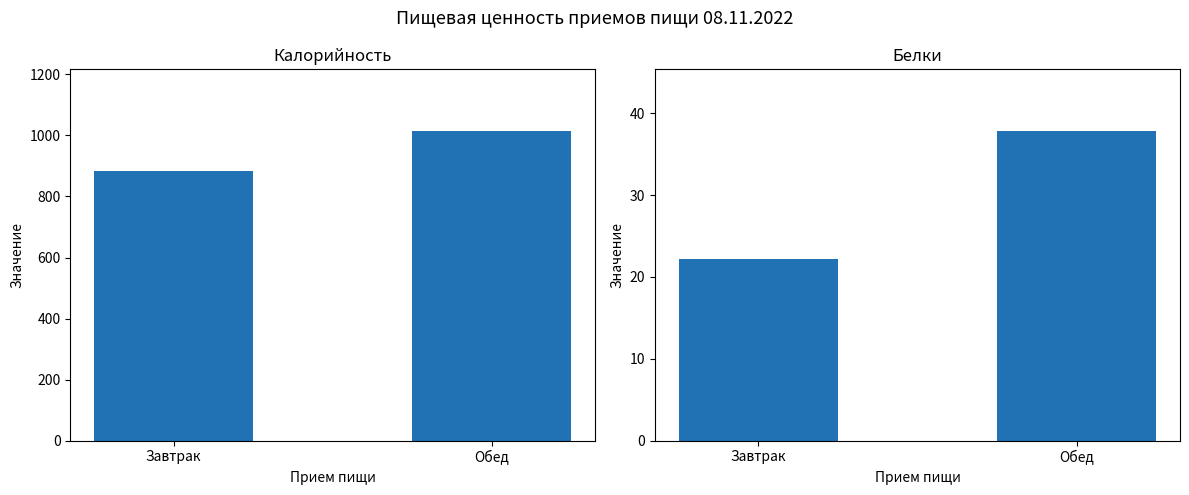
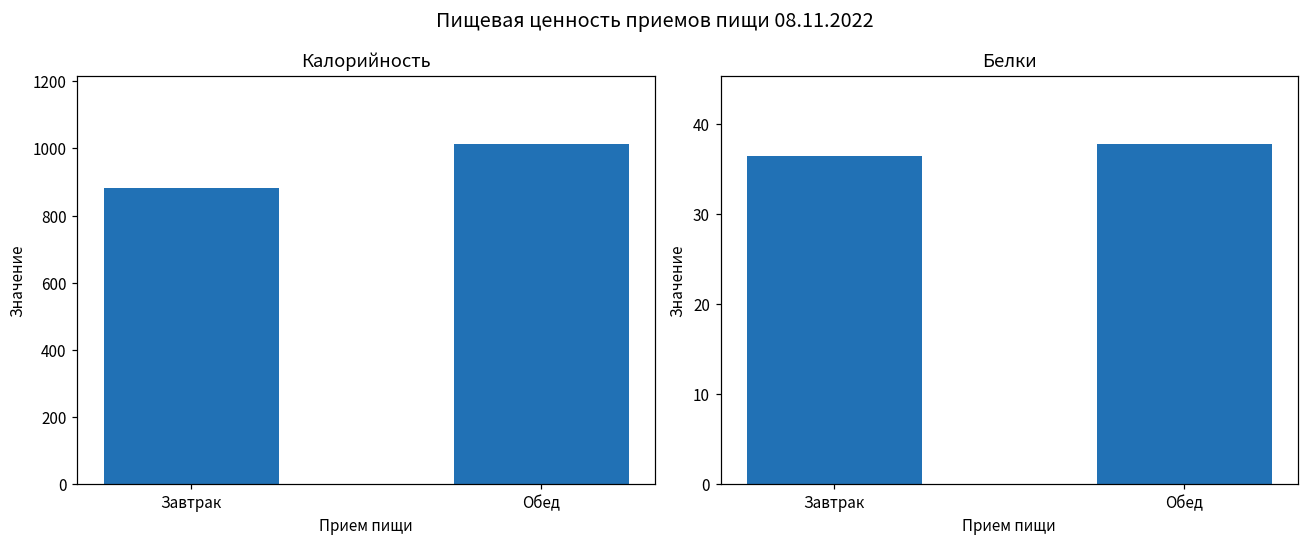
  {
    "Калорийность": {
      "Завтрак": 880,
      "Обед": 1010
    },
    "Белки": {
-     "Завтрак": 22,
+     "Завтрак": 36,
      "Обед": 38
    }
  }
